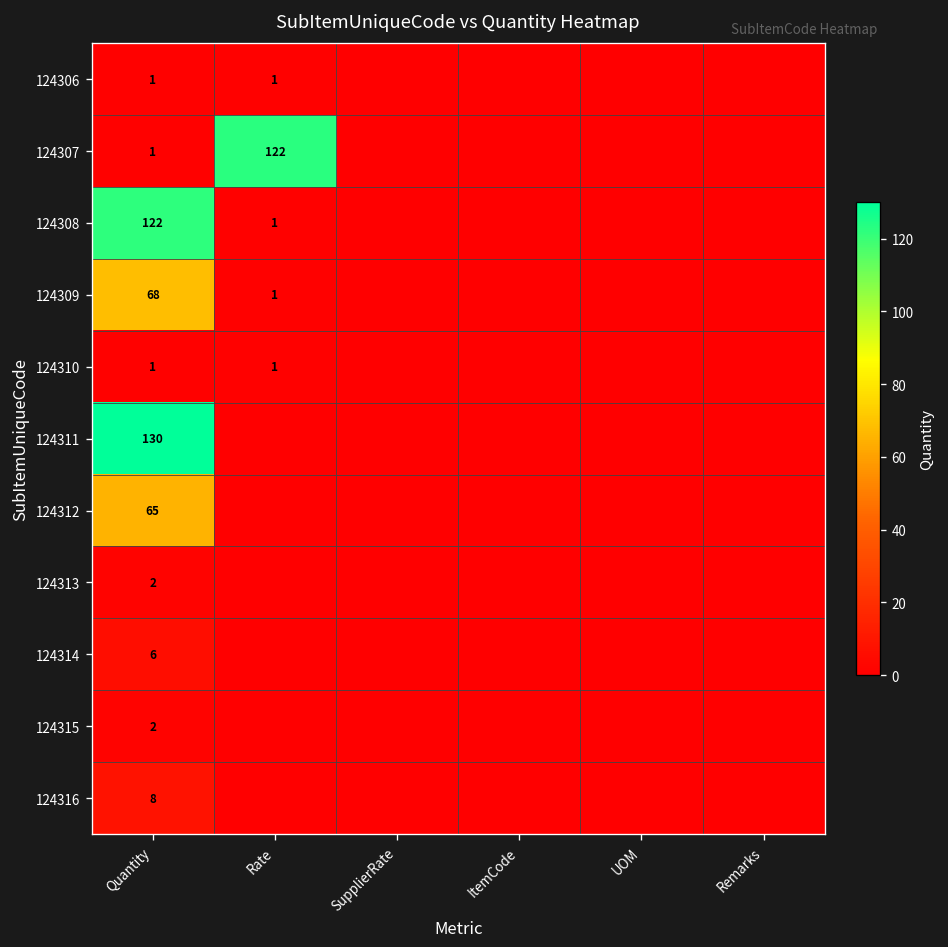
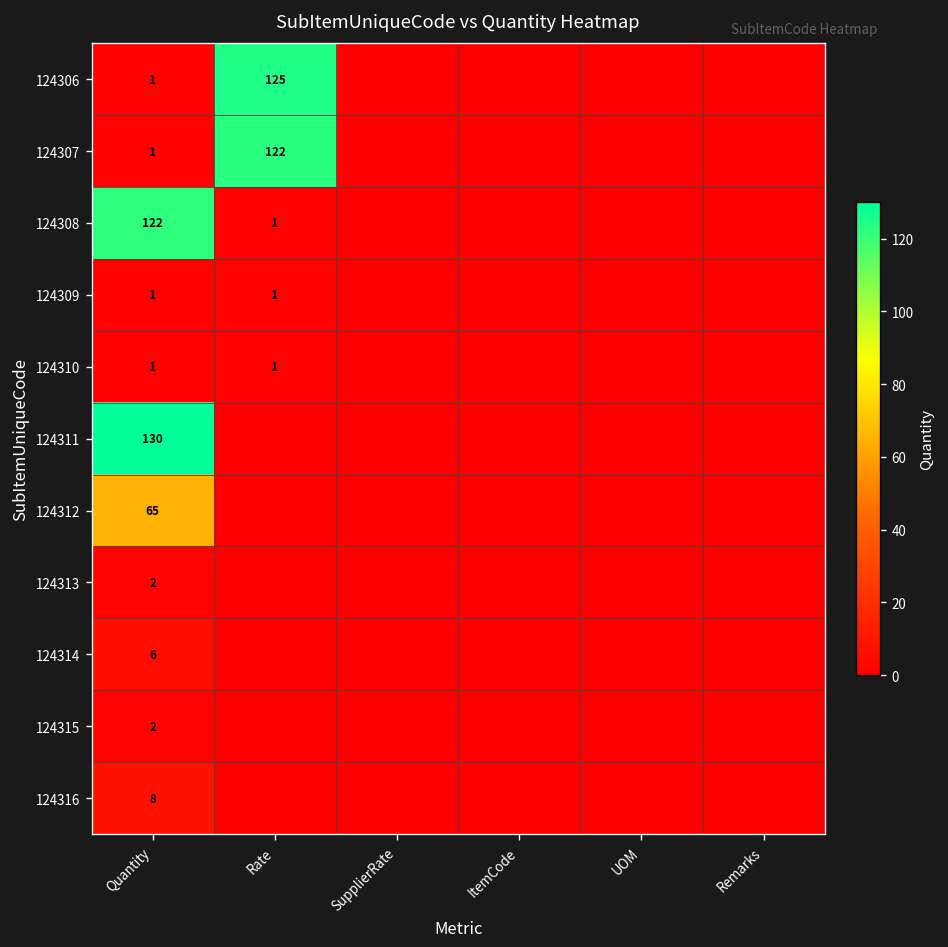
  {
    "124306": {
      "Quantity": 1,
-     "Rate": 1
+     "Rate": 125
    },
    "124307": {
      "Quantity": 1,
      "Rate": 122
    },
    "124308": {
      "Quantity": 122,
      "Rate": 1
    },
    "124309": {
-     "Quantity": 68,
+     "Quantity": 1,
      "Rate": 1
    },
    "124310": {
      "Quantity": 1,
      "Rate": 1
    },
    "124311": {
      "Quantity": 130
    },
    "124312": {
      "Quantity": 65
    },
    "124313": {
      "Quantity": 2
    },
    "124314": {
      "Quantity": 6
    },
    "124315": {
      "Quantity": 2
    },
    "124316": {
      "Quantity": 8
    }
  }
